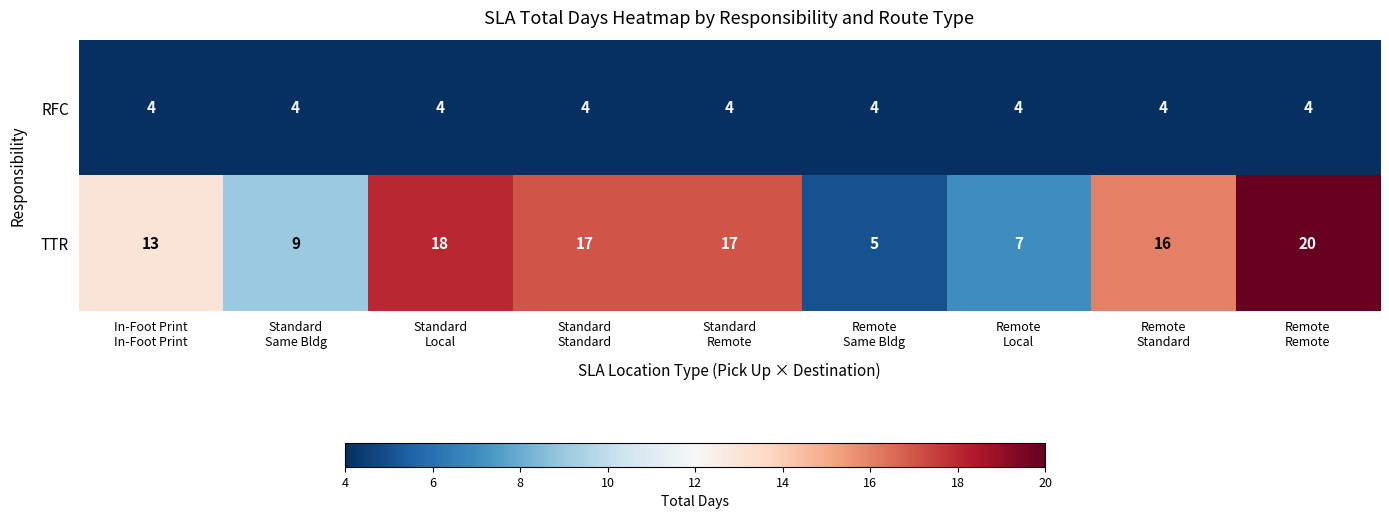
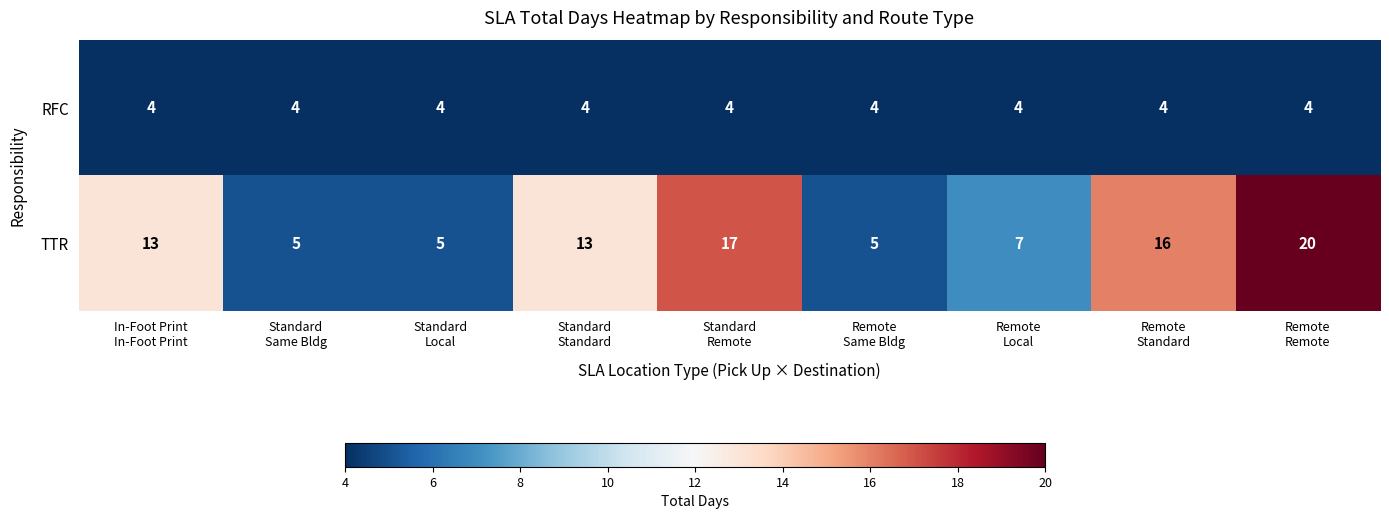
  {
    "RFC": {
      "In-Foot Print In-Foot Print": 4,
      "Standard Same Bldg": 4,
      "Standard Local": 4,
      "Standard Standard": 4,
      "Standard Remote": 4,
      "Remote Same Bldg": 4,
      "Remote Local": 4,
      "Remote Standard": 4,
      "Remote Remote": 4
    },
    "TTR": {
      "In-Foot Print In-Foot Print": 13,
-     "Standard Same Bldg": 9,
-     "Standard Local": 18,
-     "Standard Standard": 17,
+     "Standard Same Bldg": 5,
+     "Standard Local": 5,
+     "Standard Standard": 13,
      "Standard Remote": 17,
      "Remote Same Bldg": 5,
      "Remote Local": 7,
      "Remote Standard": 16,
      "Remote Remote": 20
    }
  }
